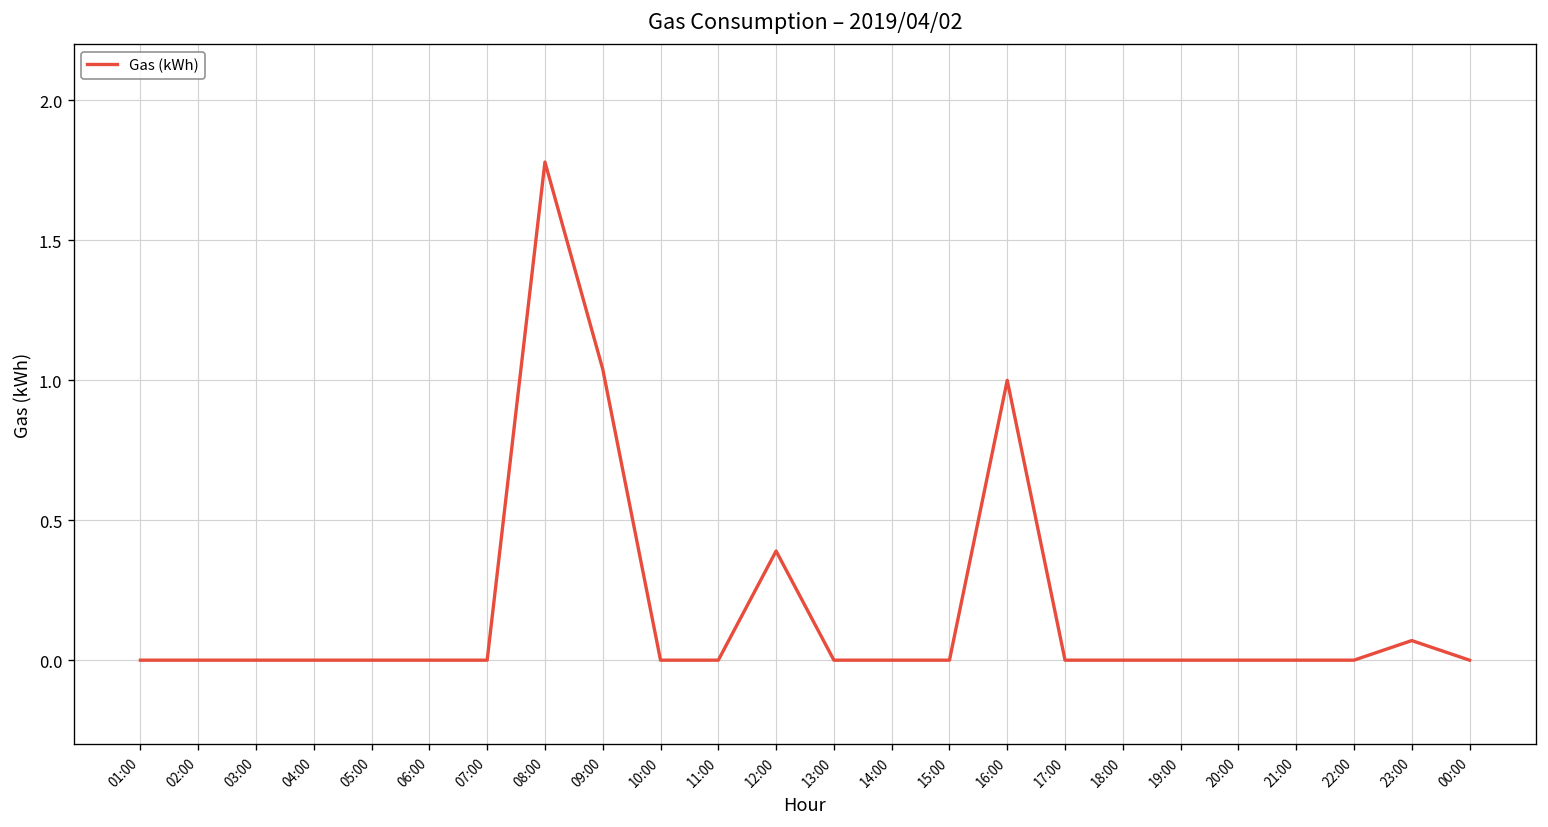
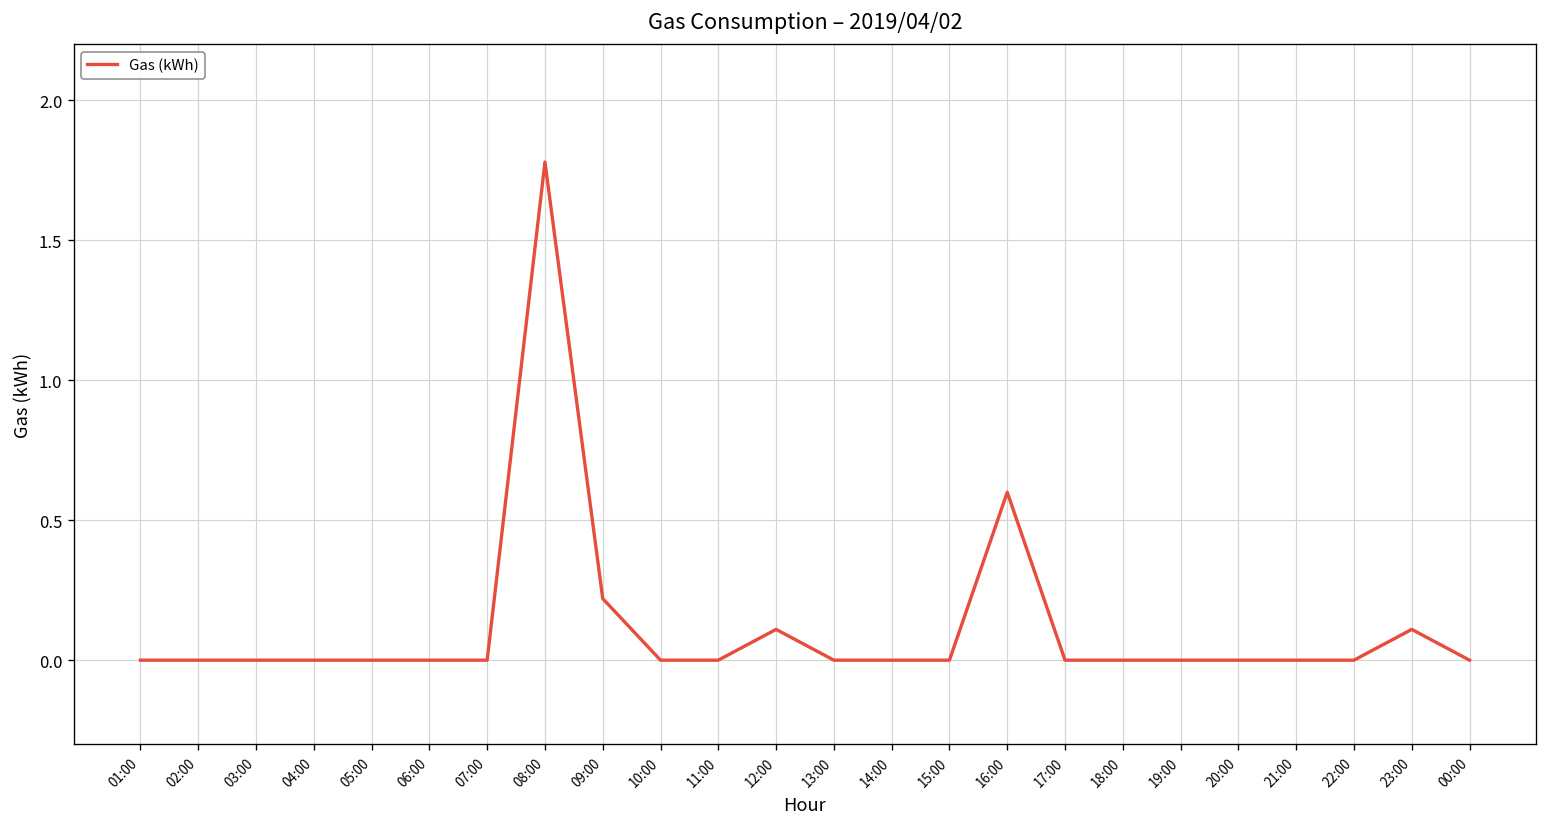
  {
    "01:00": 0.00,
    "02:00": 0.00,
    "03:00": 0.00,
    "04:00": 0.00,
    "05:00": 0.00,
    "06:00": 0.00,
    "07:00": 0.00,
    "08:00": 1.78,
-   "09:00": 1.04,
+   "09:00": 0.22,
    "10:00": 0.00,
    "11:00": 0.00,
-   "12:00": 0.39,
+   "12:00": 0.11,
    "13:00": 0.00,
    "14:00": 0.00,
    "15:00": 0.00,
-   "16:00": 1.0,
+   "16:00": 0.6,
    "17:00": 0.00,
    "18:00": 0.00,
    "19:00": 0.00,
    "20:00": 0.00,
    "21:00": 0.00,
    "22:00": 0.00,
-   "23:00": 0.07,
+   "23:00": 0.11,
    "00:00": 0.00
  }
